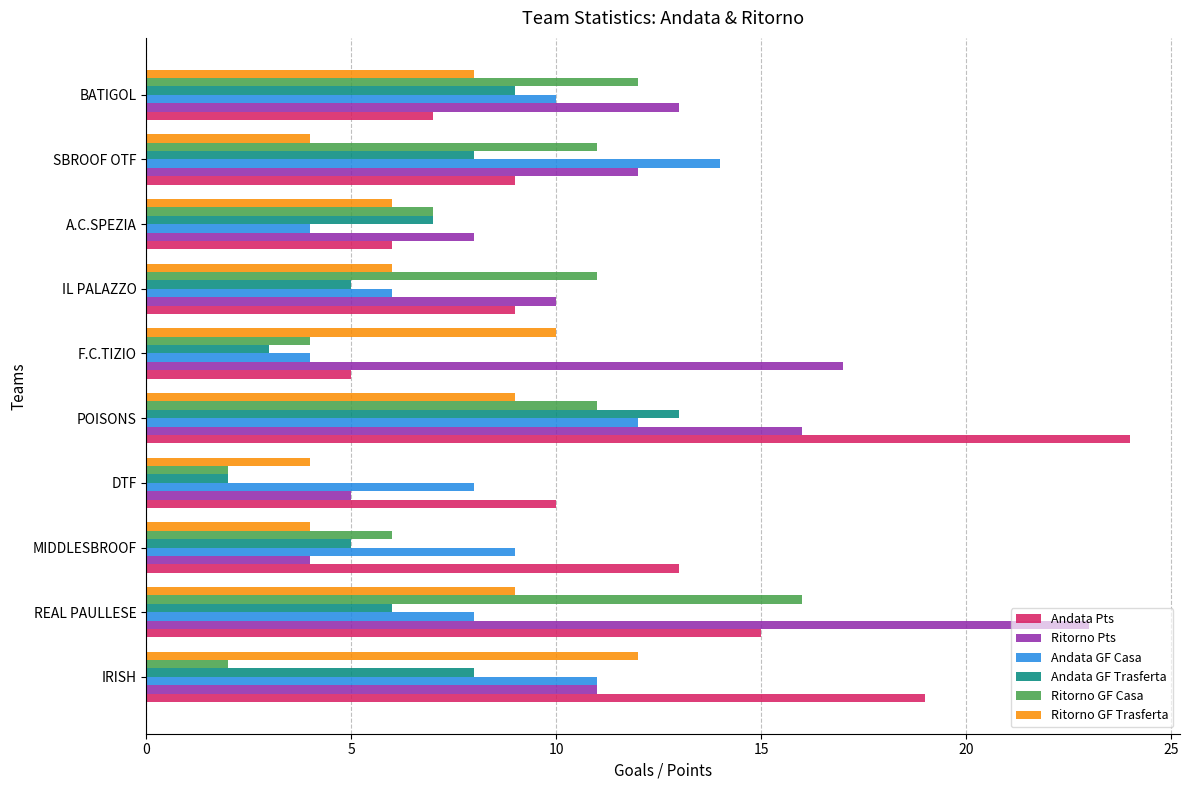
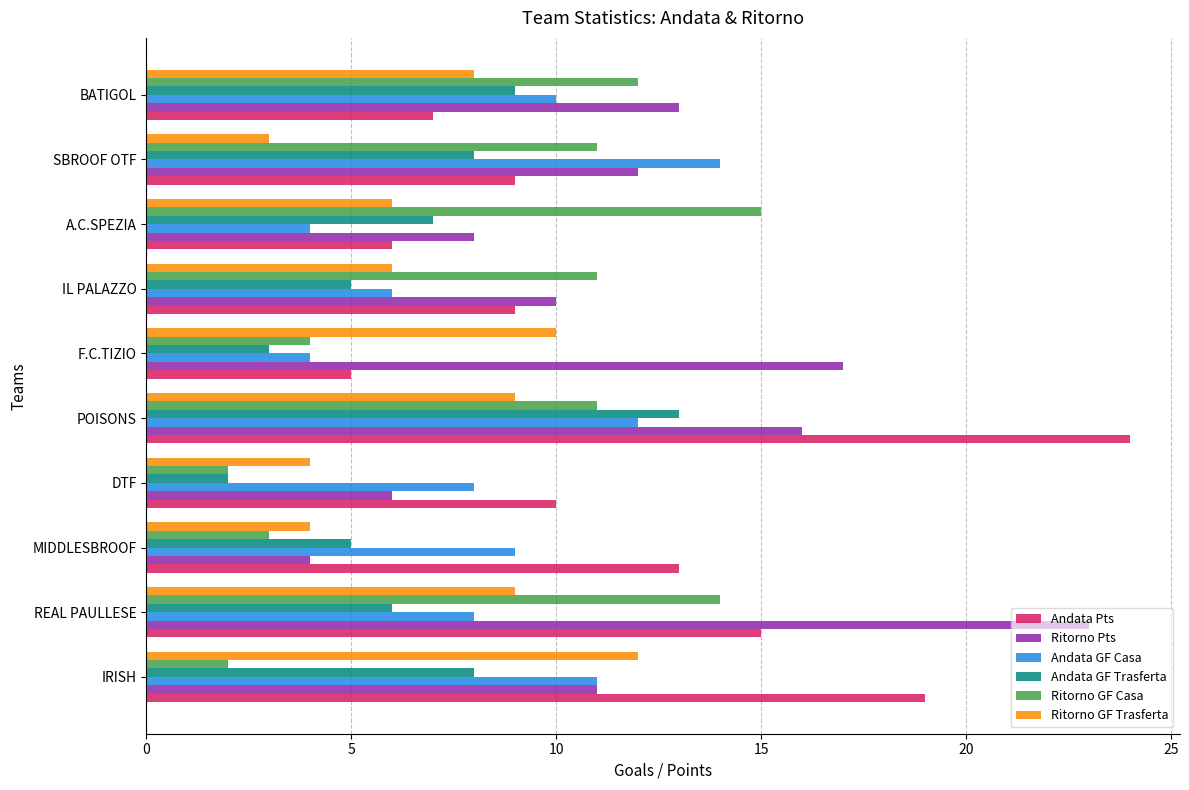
  {
    "Andata Pts": {
      "BATIGOL": 7,
      "SBROOF OTF": 9,
      "A.C.SPEZIA": 6,
      "IL PALAZZO": 9,
      "F.C.TIZIO": 5,
      "POISONS": 24,
      "DTF": 10,
      "MIDDLESBROOF": 13,
      "REAL PAULLESE": 15,
      "IRISH": 19
    },
    "Ritorno Pts": {
      "BATIGOL": 13,
      "SBROOF OTF": 12,
      "A.C.SPEZIA": 8,
      "IL PALAZZO": 10,
      "F.C.TIZIO": 17,
      "POISONS": 16,
-     "DTF": 5,
+     "DTF": 6,
      "MIDDLESBROOF": 4,
      "IRISH": 11
    },
    "Andata GF Casa": {
      "BATIGOL": 10,
      "SBROOF OTF": 14,
      "A.C.SPEZIA": 4,
      "IL PALAZZO": 6,
      "F.C.TIZIO": 4,
      "POISONS": 12,
      "DTF": 8,
      "MIDDLESBROOF": 9,
      "REAL PAULLESE": 8,
      "IRISH": 11
    },
    "Andata GF Trasferta": {
      "BATIGOL": 9,
      "SBROOF OTF": 8,
      "A.C.SPEZIA": 7,
      "IL PALAZZO": 5,
      "F.C.TIZIO": 3,
      "POISONS": 13,
      "DTF": 2,
      "MIDDLESBROOF": 5,
      "REAL PAULLESE": 6,
      "IRISH": 8
    },
    "Ritorno GF Casa": {
      "BATIGOL": 12,
      "SBROOF OTF": 11,
-     "A.C.SPEZIA": 7,
+     "A.C.SPEZIA": 15,
      "IL PALAZZO": 11,
      "F.C.TIZIO": 4,
      "POISONS": 11,
      "DTF": 2,
-     "MIDDLESBROOF": 6,
-     "REAL PAULLESE": 16,
+     "MIDDLESBROOF": 3,
+     "REAL PAULLESE": 14,
      "IRISH": 2
    },
    "Ritorno GF Trasferta": {
      "BATIGOL": 8,
-     "SBROOF OTF": 4,
+     "SBROOF OTF": 3,
      "A.C.SPEZIA": 6,
      "IL PALAZZO": 6,
      "F.C.TIZIO": 10,
      "POISONS": 9,
      "DTF": 4,
      "MIDDLESBROOF": 4,
      "REAL PAULLESE": 9,
      "IRISH": 12
    }
  }
